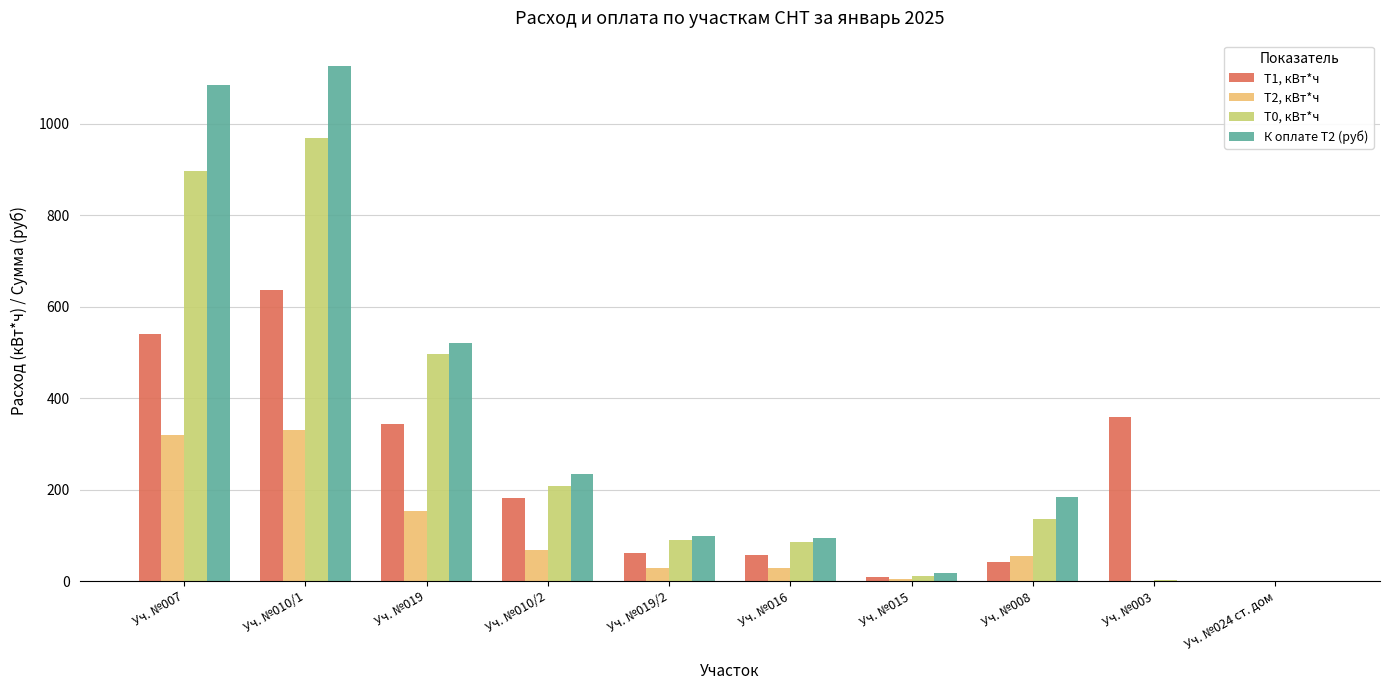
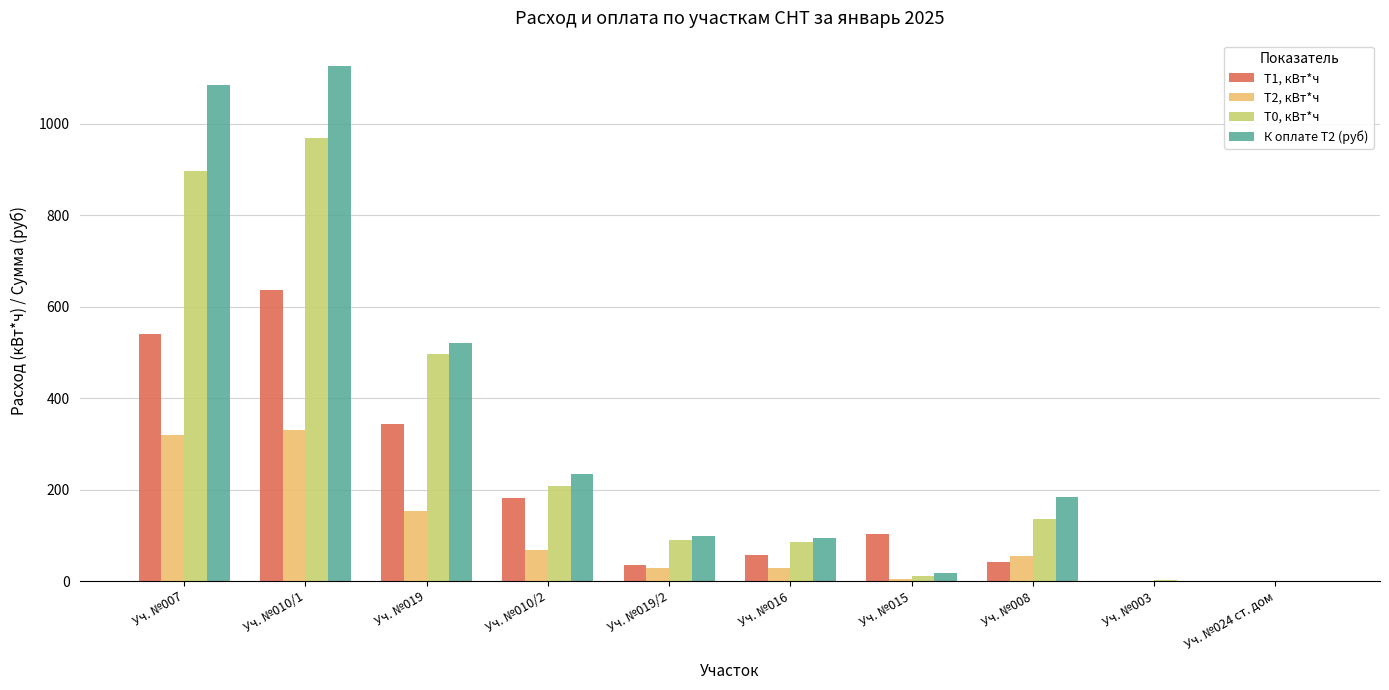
  {
    "T1, кВт*ч": {
      "Уч. №007": 540,
      "Уч. №010/1": 640,
      "Уч. №019": 340,
      "Уч. №010/2": 180,
-     "Уч. №019/2": 60,
+     "Уч. №019/2": 40,
      "Уч. №016": 60,
-     "Уч. №015": 10,
+     "Уч. №015": 100,
      "Уч. №008": 40,
-     "Уч. №003": 360,
+     "Уч. №003": 0,
      "Уч. №024 ст. дом": 0
    },
    "К оплате Т2 (руб)": {
      "Уч. №007": 1080,
      "Уч. №010/1": 1130,
      "Уч. №019": 520,
      "Уч. №010/2": 230,
      "Уч. №019/2": 100,
      "Уч. №016": 100,
      "Уч. №015": 20,
      "Уч. №008": 180,
      "Уч. №003": 0,
      "Уч. №024 ст. дом": 0
    }
  }
